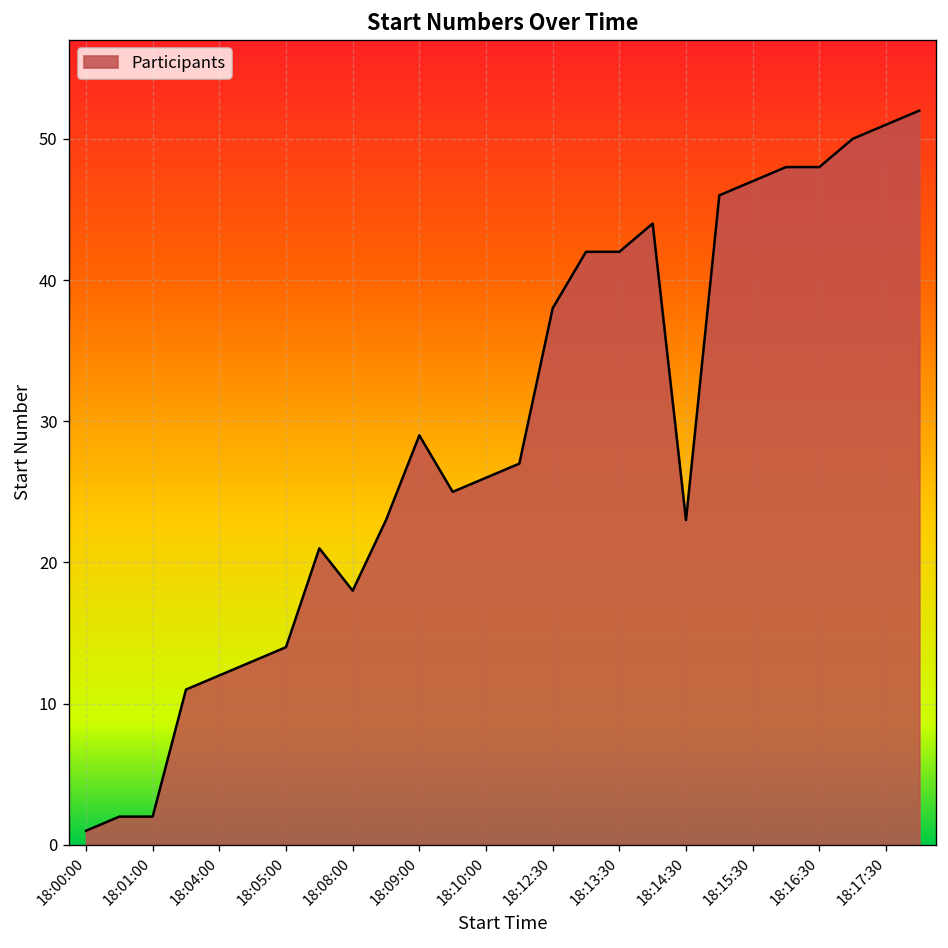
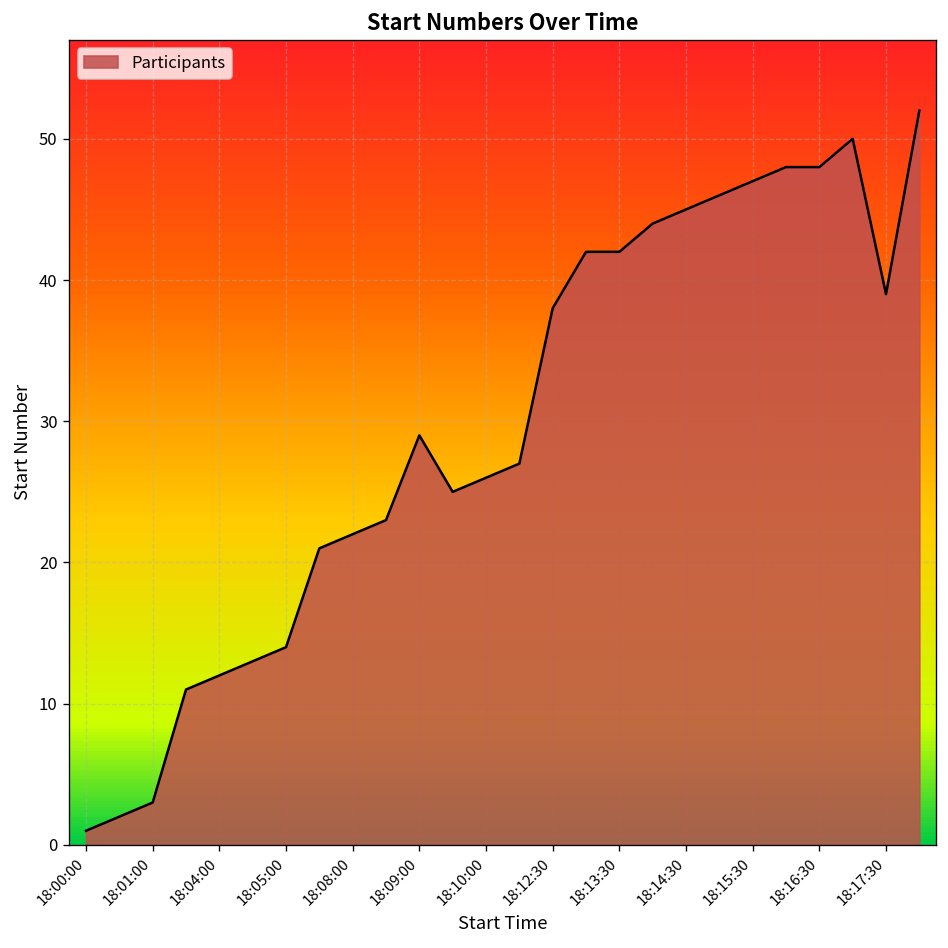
  {
    "18:00:00": 1,
-   "18:01:00": 2,
+   "18:01:00": 3,
    "18:04:00": 12,
    "18:05:00": 14,
-   "18:08:00": 18,
+   "18:08:00": 22,
    "18:09:00": 29,
    "18:10:00": 26,
    "18:12:30": 38,
    "18:13:30": 42,
-   "18:14:30": 23,
+   "18:14:30": 45,
    "18:15:30": 47,
    "18:16:30": 48,
-   "18:17:30": 51
+   "18:17:30": 39
  }
